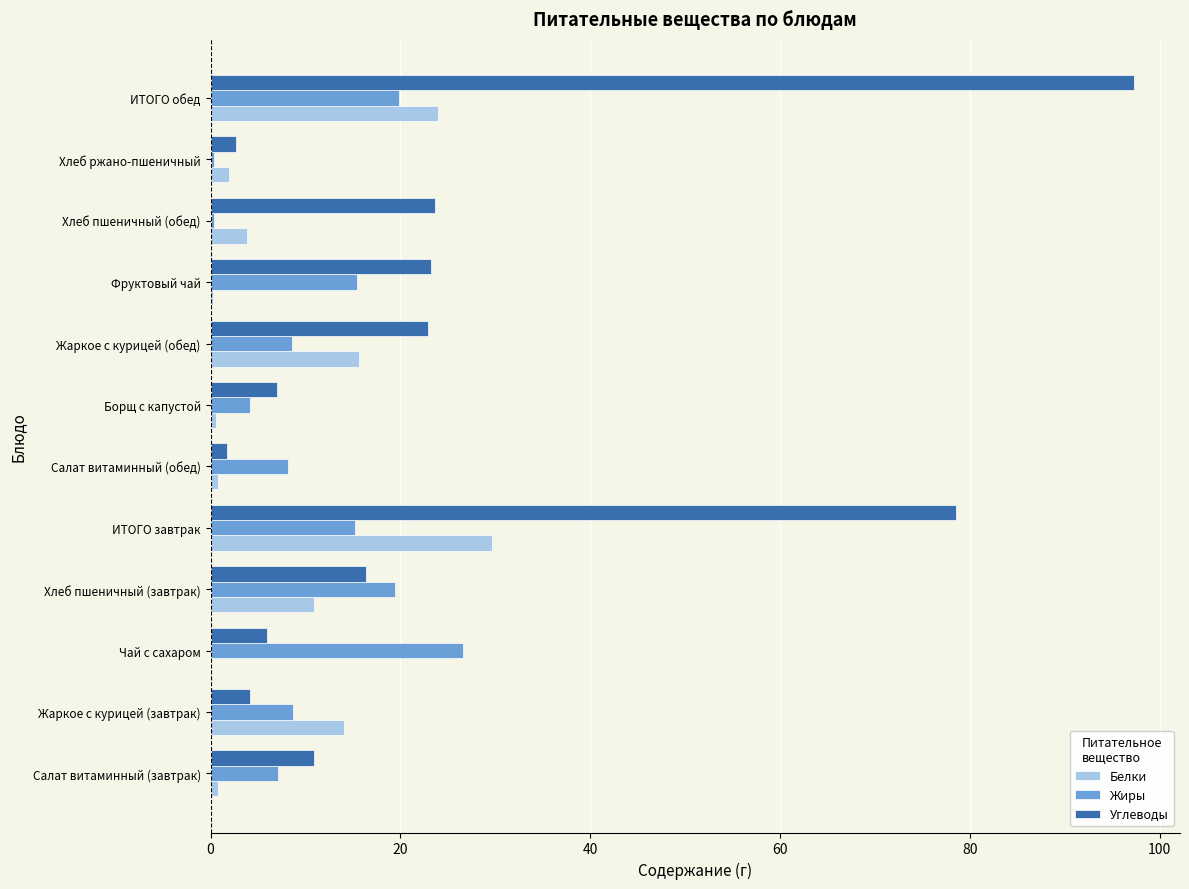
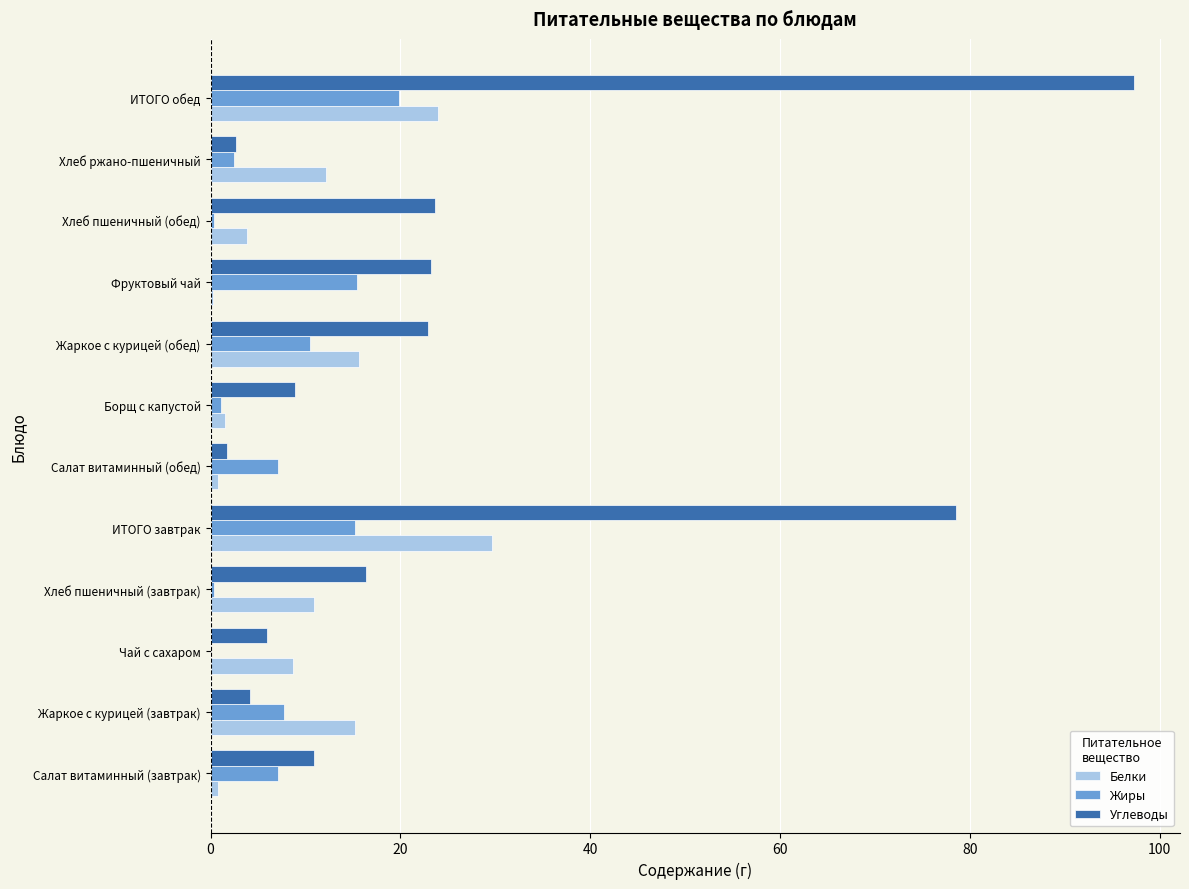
  {
    "Белки": {
      "ИТОГО обед": 24,
-     "Хлеб ржано-пшеничный": 2,
+     "Хлеб ржано-пшеничный": 12,
      "Хлеб пшеничный (обед)": 4,
      "Жаркое с курицей (обед)": 16,
-     "Борщ с капустой": 1,
+     "Борщ с капустой": 2,
      "Салат витаминный (обед)": 1,
      "ИТОГО завтрак": 30,
      "Хлеб пшеничный (завтрак)": 11,
-     "Чай с сахаром": 0,
-     "Жаркое с курицей (завтрак)": 14,
+     "Чай с сахаром": 9,
+     "Жаркое с курицей (завтрак)": 15,
      "Салат витаминный (завтрак)": 1
    },
    "Жиры": {
      "ИТОГО обед": 20,
-     "Хлеб ржано-пшеничный": 0,
+     "Хлеб ржано-пшеничный": 2,
      "Хлеб пшеничный (обед)": 0,
      "Фруктовый чай": 15,
-     "Жаркое с курицей (обед)": 9,
-     "Борщ с капустой": 4,
-     "Салат витаминный (обед)": 8,
+     "Жаркое с курицей (обед)": 11,
+     "Борщ с капустой": 1,
+     "Салат витаминный (обед)": 7,
      "ИТОГО завтрак": 15,
-     "Хлеб пшеничный (завтрак)": 19,
-     "Чай с сахаром": 27,
-     "Жаркое с курицей (завтрак)": 9,
+     "Хлеб пшеничный (завтрак)": 0,
+     "Чай с сахаром": 0,
+     "Жаркое с курицей (завтрак)": 8,
      "Салат витаминный (завтрак)": 7
    },
    "Углеводы": {
      "ИТОГО обед": 97,
      "Хлеб ржано-пшеничный": 3,
      "Хлеб пшеничный (обед)": 24,
      "Фруктовый чай": 23,
      "Жаркое с курицей (обед)": 23,
-     "Борщ с капустой": 7,
+     "Борщ с капустой": 9,
      "Салат витаминный (обед)": 2,
      "ИТОГО завтрак": 79,
      "Хлеб пшеничный (завтрак)": 16,
      "Чай с сахаром": 6,
      "Жаркое с курицей (завтрак)": 4,
      "Салат витаминный (завтрак)": 11
    }
  }
